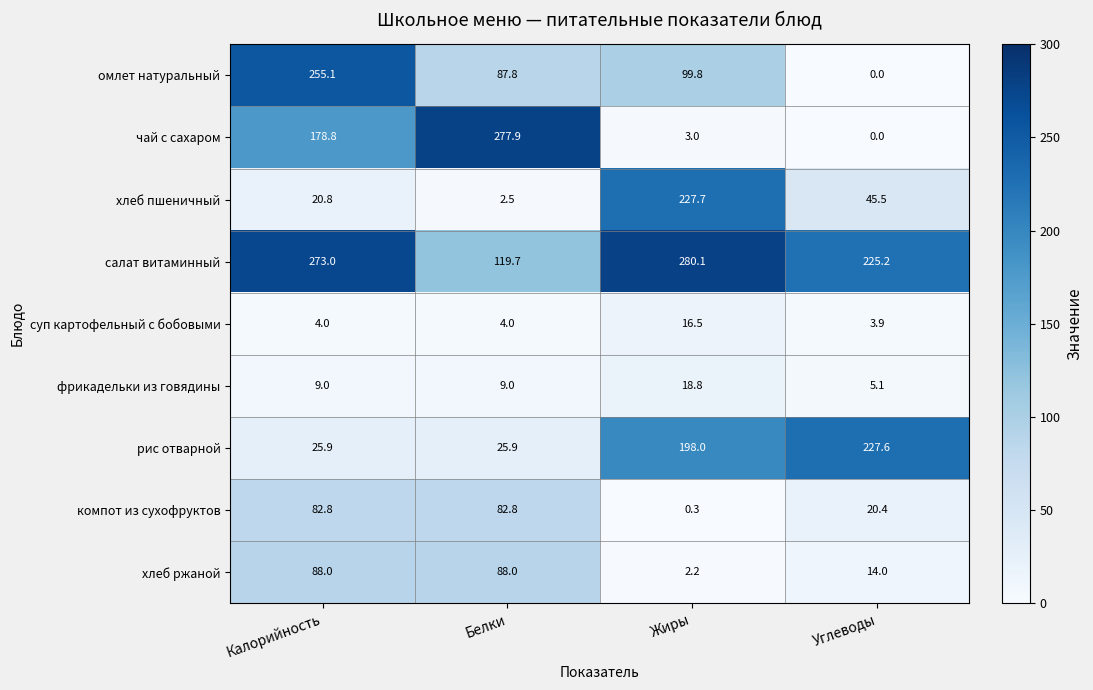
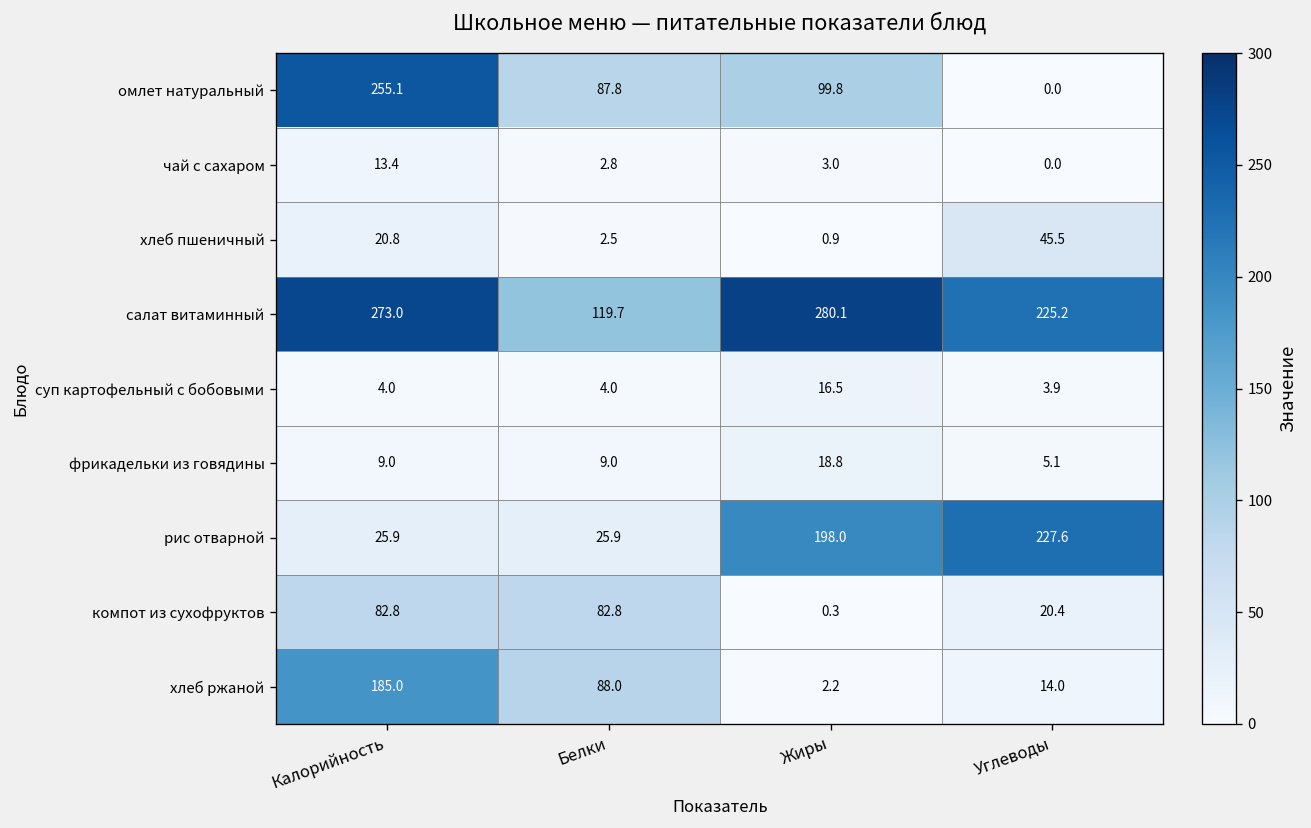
  {
    "омлет натуральный": {
      "Калорийность": 255.1,
      "Белки": 87.8,
      "Жиры": 99.8,
      "Углеводы": 0.0
    },
    "чай с сахаром": {
-     "Калорийность": 178.8,
-     "Белки": 277.9,
+     "Калорийность": 13.4,
+     "Белки": 2.8,
      "Жиры": 3.0,
      "Углеводы": 0.0
    },
    "хлеб пшеничный": {
      "Калорийность": 20.8,
      "Белки": 2.5,
-     "Жиры": 227.7,
+     "Жиры": 0.9,
      "Углеводы": 45.5
    },
    "салат витаминный": {
      "Калорийность": 273.0,
      "Белки": 119.7,
      "Жиры": 280.1,
      "Углеводы": 225.2
    },
    "суп картофельный с бобовыми": {
      "Калорийность": 4.0,
      "Белки": 4.0,
      "Жиры": 16.5,
      "Углеводы": 3.9
    },
    "фрикадельки из говядины": {
      "Калорийность": 9.0,
      "Белки": 9.0,
      "Жиры": 18.8,
      "Углеводы": 5.1
    },
    "рис отварной": {
      "Калорийность": 25.9,
      "Белки": 25.9,
      "Жиры": 198.0,
      "Углеводы": 227.6
    },
    "компот из сухофруктов": {
      "Калорийность": 82.8,
      "Белки": 82.8,
      "Жиры": 0.3,
      "Углеводы": 20.4
    },
    "хлеб ржаной": {
-     "Калорийность": 88.0,
+     "Калорийность": 185.0,
      "Белки": 88.0,
      "Жиры": 2.2,
      "Углеводы": 14.0
    }
  }
